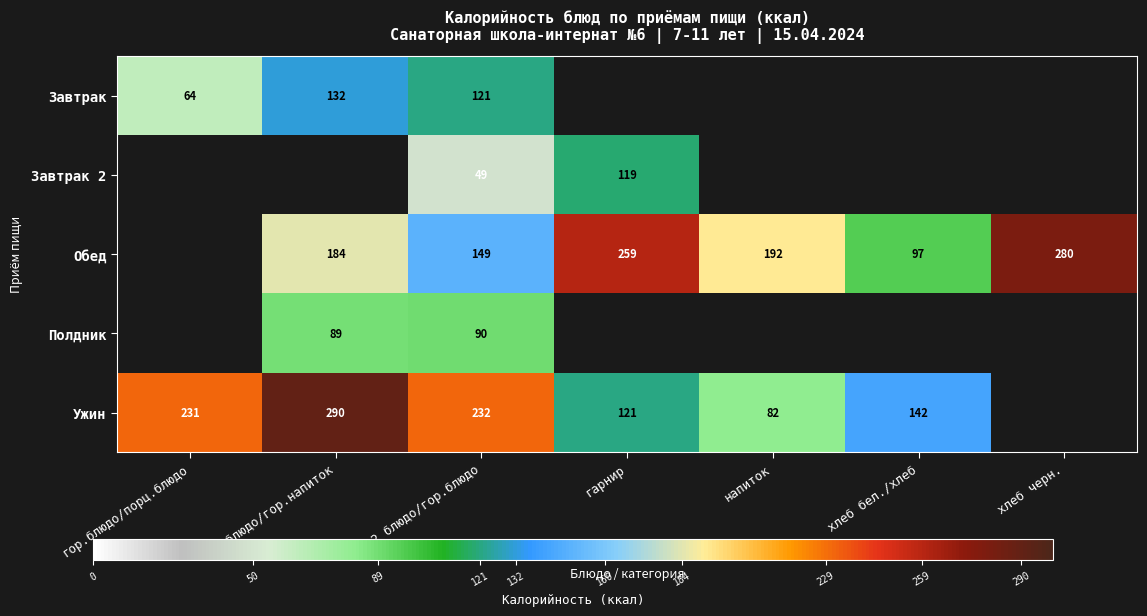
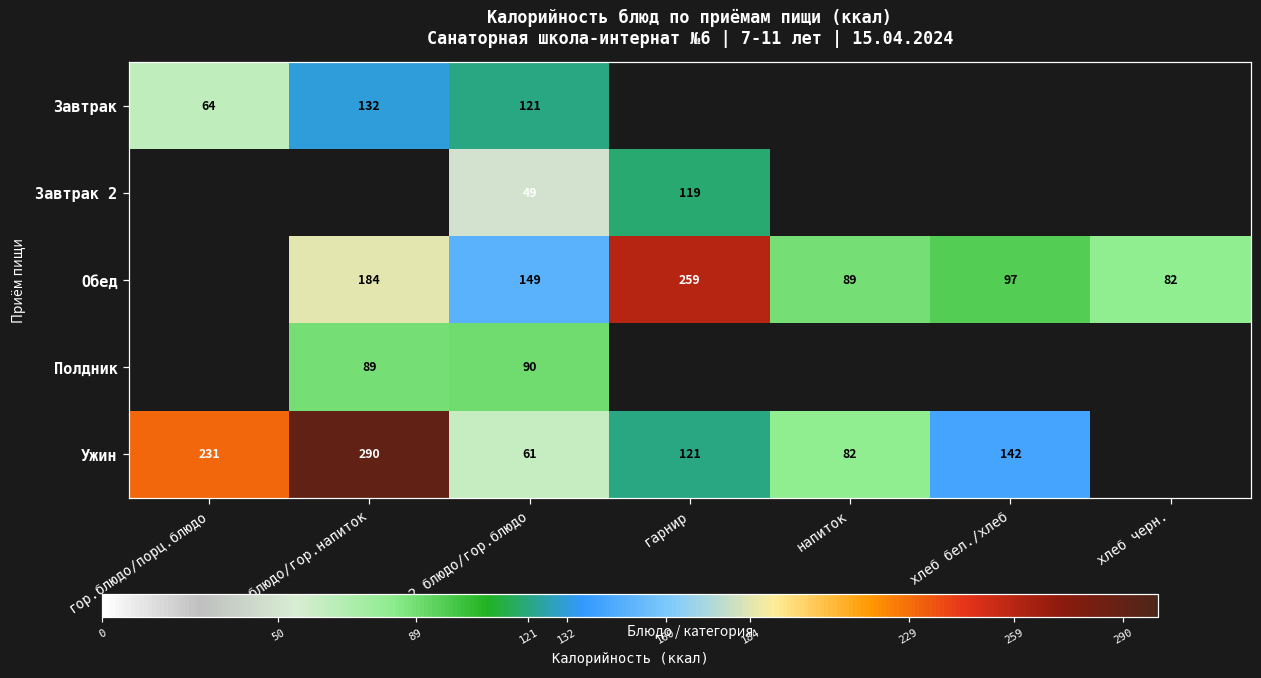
  {
    "Завтрак": {
      "гор.блюдо/порц.блюдо": 64,
      "1 блюдо/гор.напиток": 132,
      "2 блюдо/гор.блюдо": 121
    },
    "Завтрак 2": {
      "2 блюдо/гор.блюдо": 49,
      "гарнир": 119
    },
    "Обед": {
      "1 блюдо/гор.напиток": 184,
      "2 блюдо/гор.блюдо": 149,
      "гарнир": 259,
-     "напиток": 192,
+     "напиток": 89,
      "хлеб бел./хлеб": 97,
-     "хлеб черн.": 280
+     "хлеб черн.": 82
    },
    "Полдник": {
      "1 блюдо/гор.напиток": 89,
      "2 блюдо/гор.блюдо": 90
    },
    "Ужин": {
      "гор.блюдо/порц.блюдо": 231,
      "1 блюдо/гор.напиток": 290,
-     "2 блюдо/гор.блюдо": 232,
+     "2 блюдо/гор.блюдо": 61,
      "гарнир": 121,
      "напиток": 82,
      "хлеб бел./хлеб": 142
    }
  }
